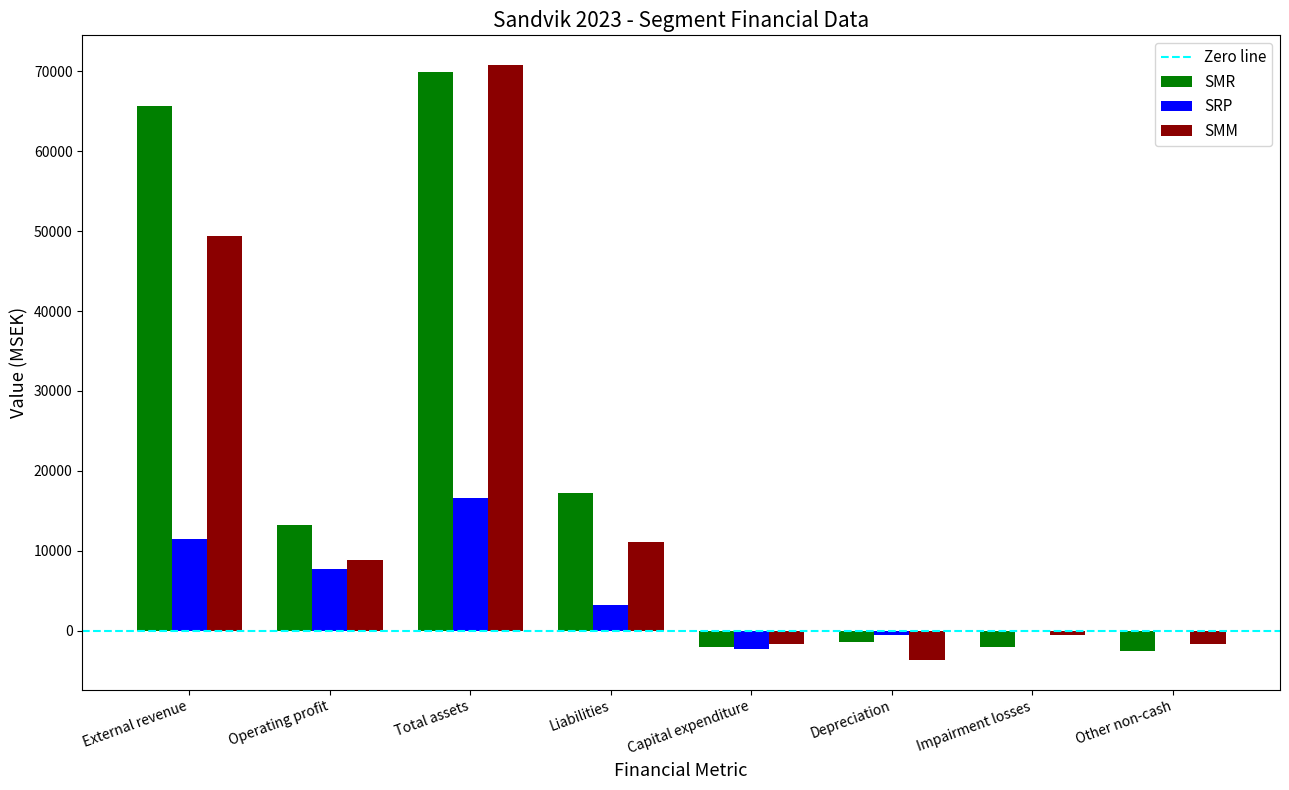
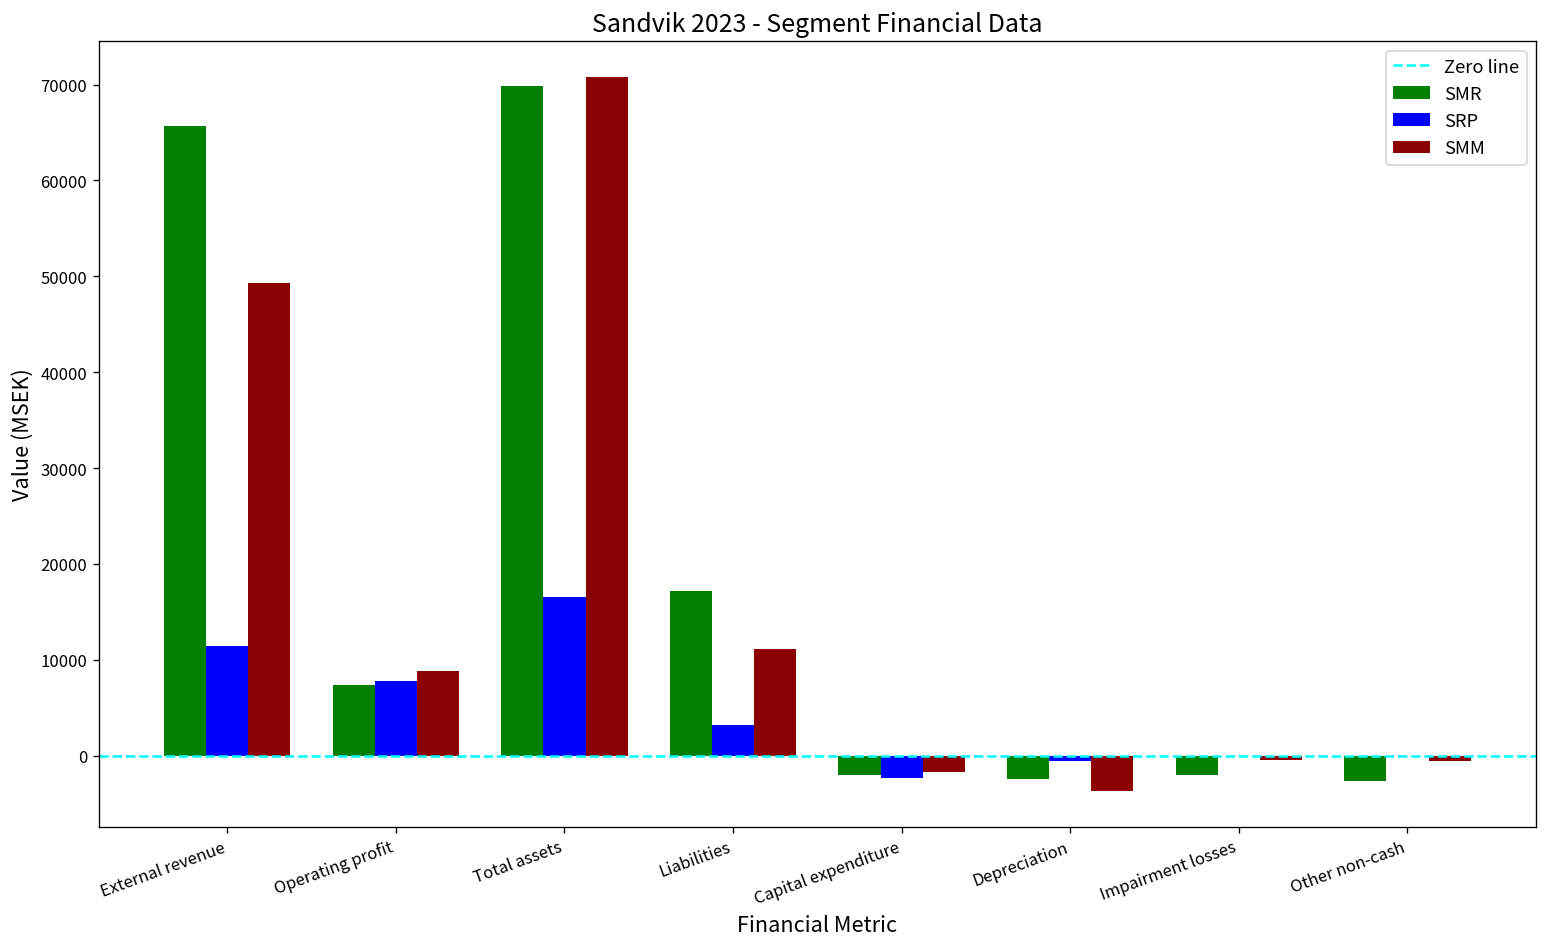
  {
    "SMR": {
      "External revenue": 66000,
-     "Operating profit": 13000,
+     "Operating profit": 7000,
      "Total assets": 70000,
      "Liabilities": 17000,
      "Capital expenditure": -2000,
-     "Depreciation": -1000,
+     "Depreciation": -2000,
      "Impairment losses": -2000,
      "Other non-cash": -3000
    },
    "SRP": {
      "External revenue": 11000,
      "Operating profit": 8000,
      "Total assets": 17000,
      "Liabilities": 3000,
      "Capital expenditure": -2000,
      "Depreciation": -1000
    },
    "SMM": {
      "External revenue": 49000,
      "Operating profit": 9000,
      "Total assets": 71000,
      "Liabilities": 11000,
      "Capital expenditure": -2000,
      "Depreciation": -4000,
      "Impairment losses": 0,
-     "Other non-cash": -2000
+     "Other non-cash": -1000
    }
  }
